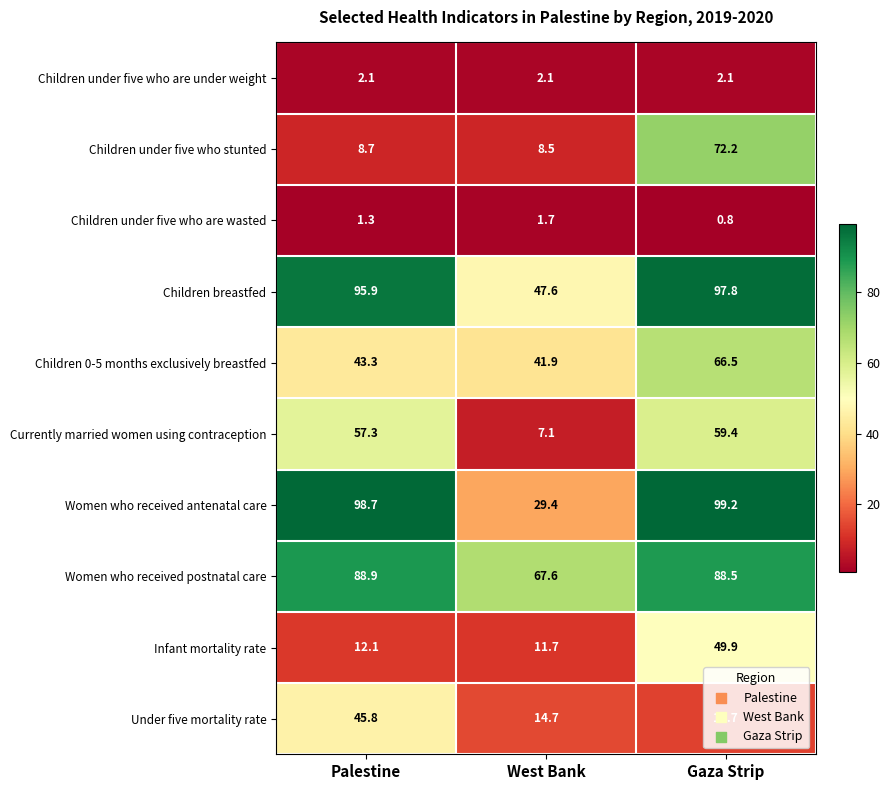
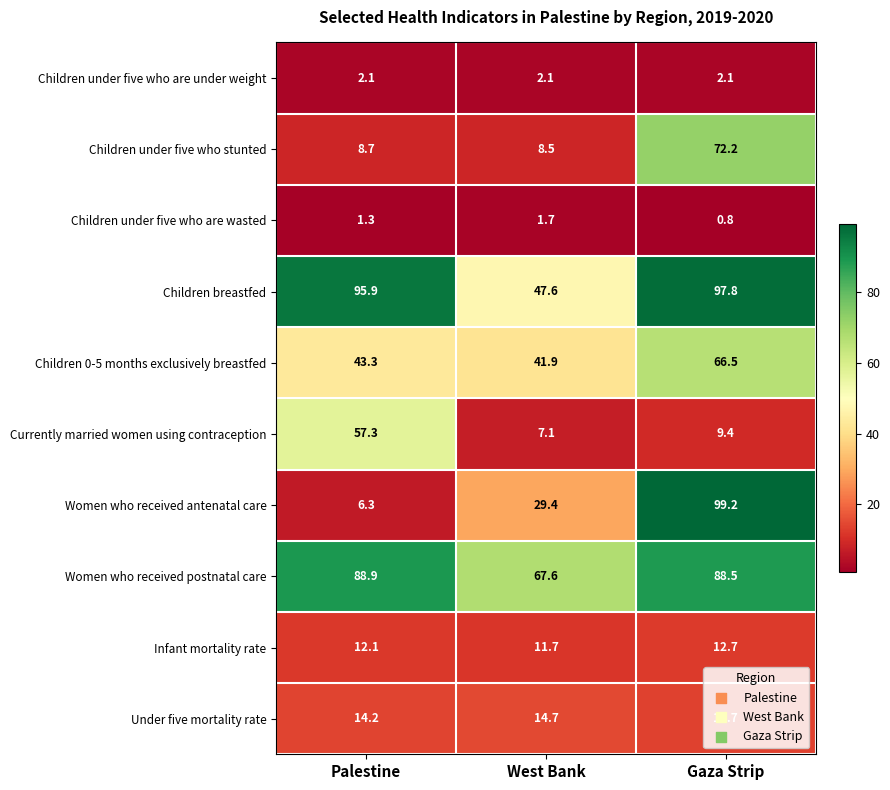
  {
    "Children under five who are under weight": {
      "Palestine": 2.1,
      "West Bank": 2.1,
      "Gaza Strip": 2.1
    },
    "Children under five who stunted": {
      "Palestine": 8.7,
      "West Bank": 8.5,
      "Gaza Strip": 72.2
    },
    "Children under five who are wasted": {
      "Palestine": 1.3,
      "West Bank": 1.7,
      "Gaza Strip": 0.8
    },
    "Children breastfed": {
      "Palestine": 95.9,
      "West Bank": 47.6,
      "Gaza Strip": 97.8
    },
    "Children 0-5 months exclusively breastfed": {
      "Palestine": 43.3,
      "West Bank": 41.9,
      "Gaza Strip": 66.5
    },
    "Currently married women using contraception": {
      "Palestine": 57.3,
      "West Bank": 7.1,
-     "Gaza Strip": 59.4
+     "Gaza Strip": 9.4
    },
    "Women who received antenatal care": {
-     "Palestine": 98.7,
+     "Palestine": 6.3,
      "West Bank": 29.4,
      "Gaza Strip": 99.2
    },
    "Women who received postnatal care": {
      "Palestine": 88.9,
      "West Bank": 67.6,
      "Gaza Strip": 88.5
    },
    "Infant mortality rate": {
      "Palestine": 12.1,
      "West Bank": 11.7,
-     "Gaza Strip": 49.9
+     "Gaza Strip": 12.7
    },
    "Under five mortality rate": {
-     "Palestine": 45.8,
+     "Palestine": 14.2,
      "West Bank": 14.7
    }
  }
